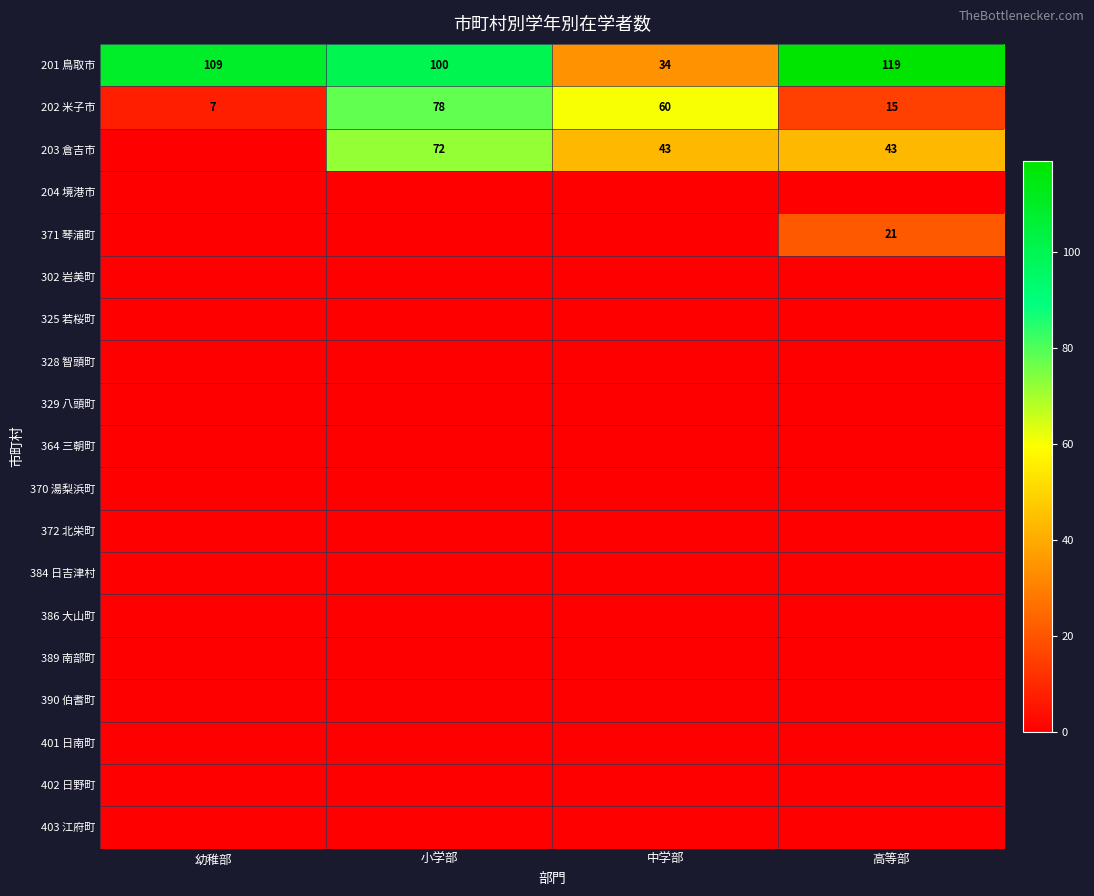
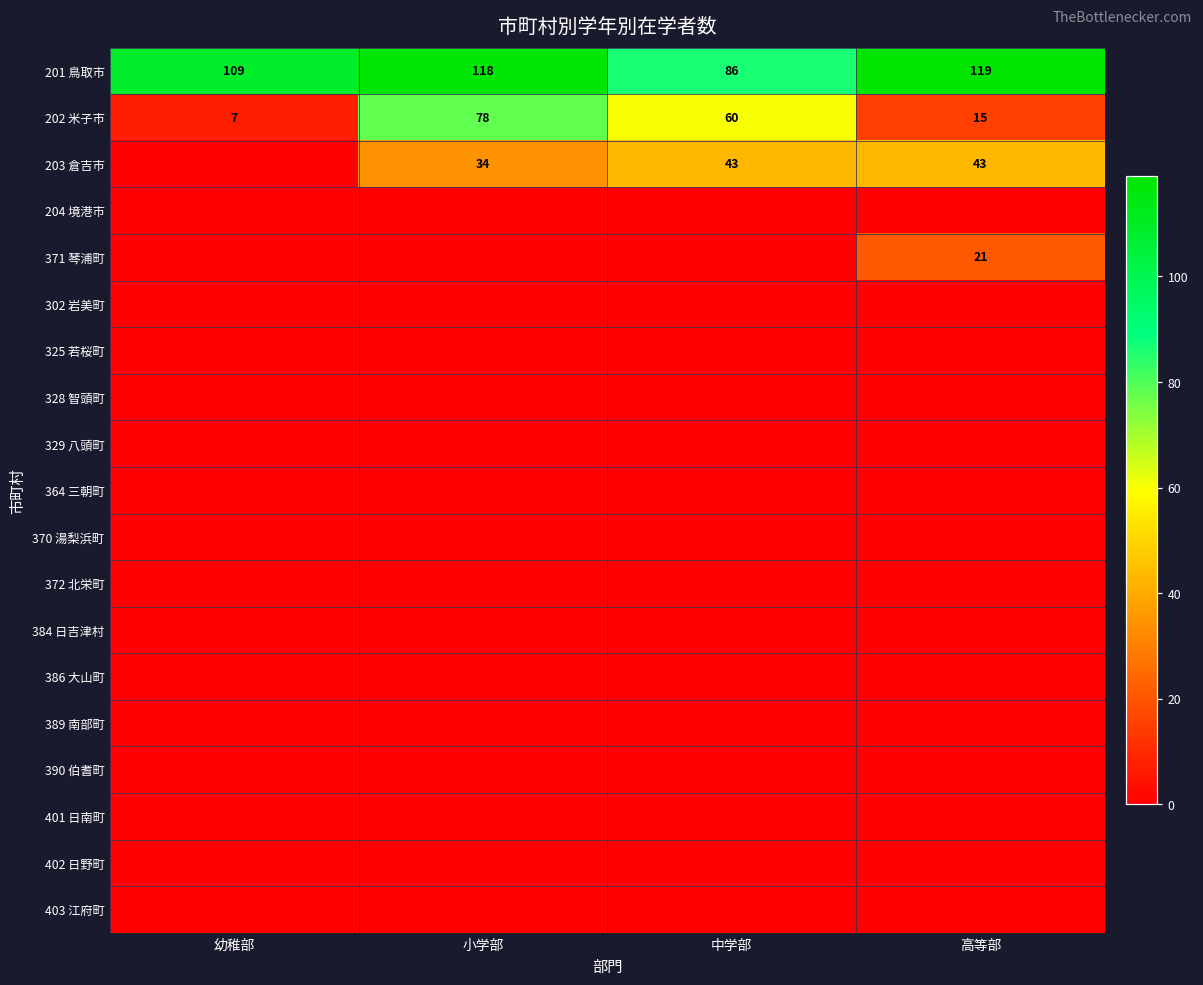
  {
    "201 鳥取市": {
      "幼稚部": 109,
-     "小学部": 100,
-     "中学部": 34,
+     "小学部": 118,
+     "中学部": 86,
      "高等部": 119
    },
    "202 米子市": {
      "幼稚部": 7,
      "小学部": 78,
      "中学部": 60,
      "高等部": 15
    },
    "203 倉吉市": {
-     "小学部": 72,
+     "小学部": 34,
      "中学部": 43,
      "高等部": 43
    },
    "371 琴浦町": {
      "高等部": 21
    }
  }
